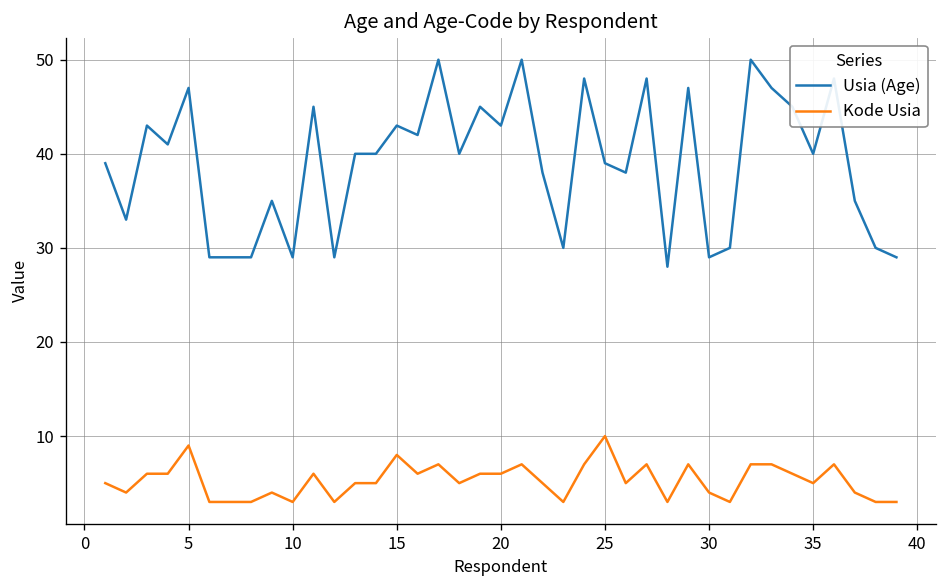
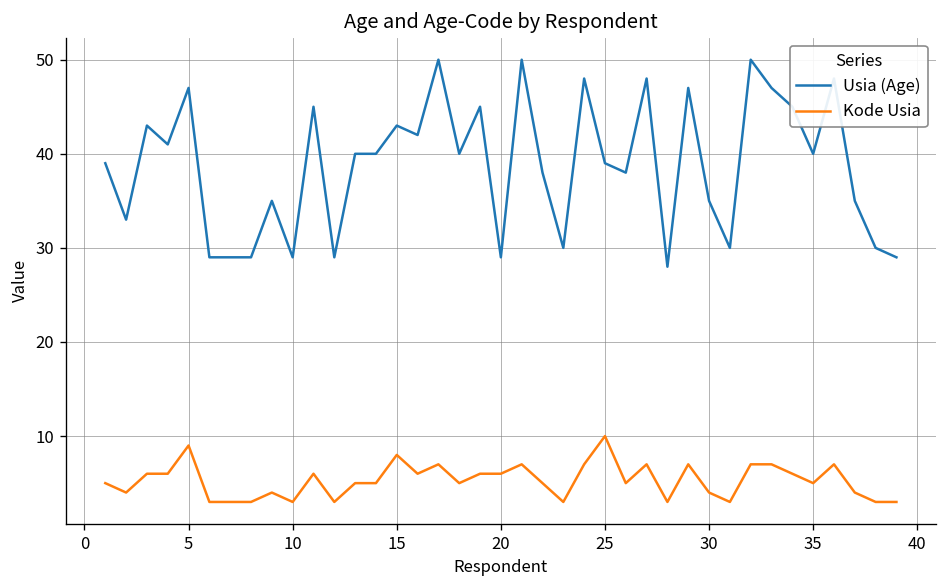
  {
    "Usia (Age)": {
      "5": 47,
      "10": 29,
      "15": 43,
-     "20": 43,
+     "20": 29,
      "25": 39,
-     "30": 29,
+     "30": 35,
      "35": 40
    },
    "Kode Usia": {
      "5": 9,
      "10": 3,
      "15": 8,
      "20": 6,
      "25": 10,
      "30": 4,
      "35": 5
    }
  }
